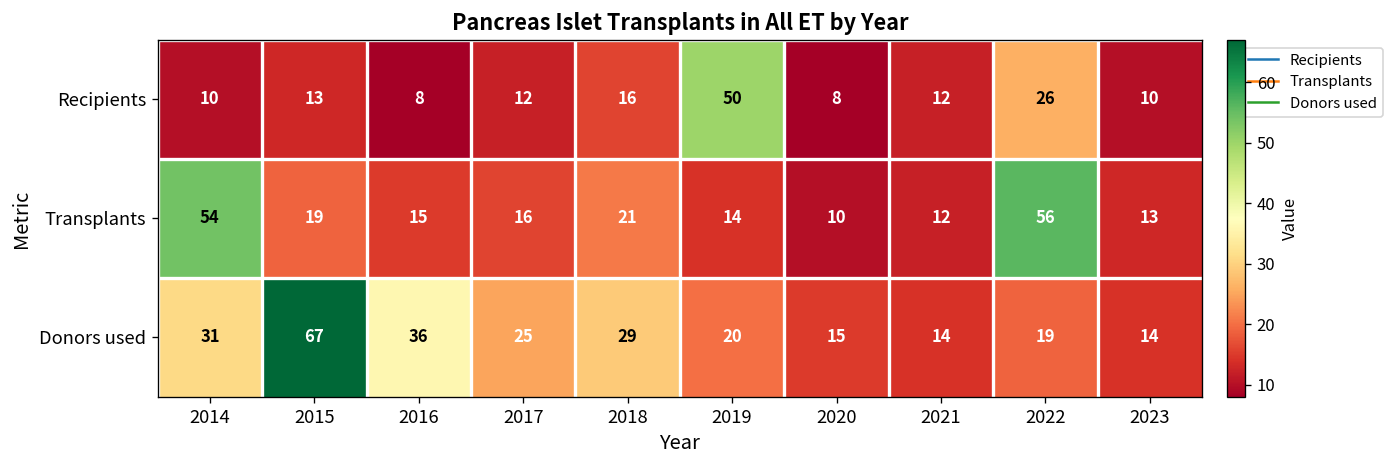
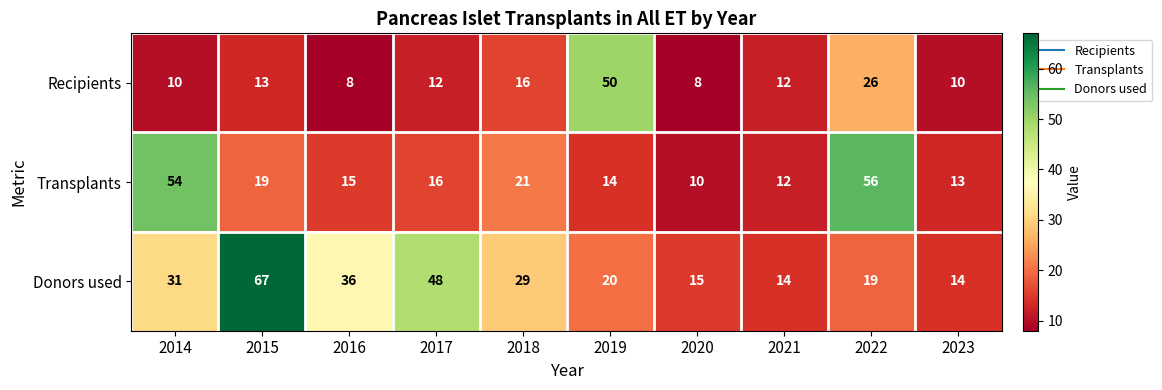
  {
    "Recipients": {
      "2014": 10,
      "2015": 13,
      "2016": 8,
      "2017": 12,
      "2018": 16,
      "2019": 50,
      "2020": 8,
      "2021": 12,
      "2022": 26,
      "2023": 10
    },
    "Transplants": {
      "2014": 54,
      "2015": 19,
      "2016": 15,
      "2017": 16,
      "2018": 21,
      "2019": 14,
      "2020": 10,
      "2021": 12,
      "2022": 56,
      "2023": 13
    },
    "Donors used": {
      "2014": 31,
      "2015": 67,
      "2016": 36,
-     "2017": 25,
+     "2017": 48,
      "2018": 29,
      "2019": 20,
      "2020": 15,
      "2021": 14,
      "2022": 19,
      "2023": 14
    }
  }
